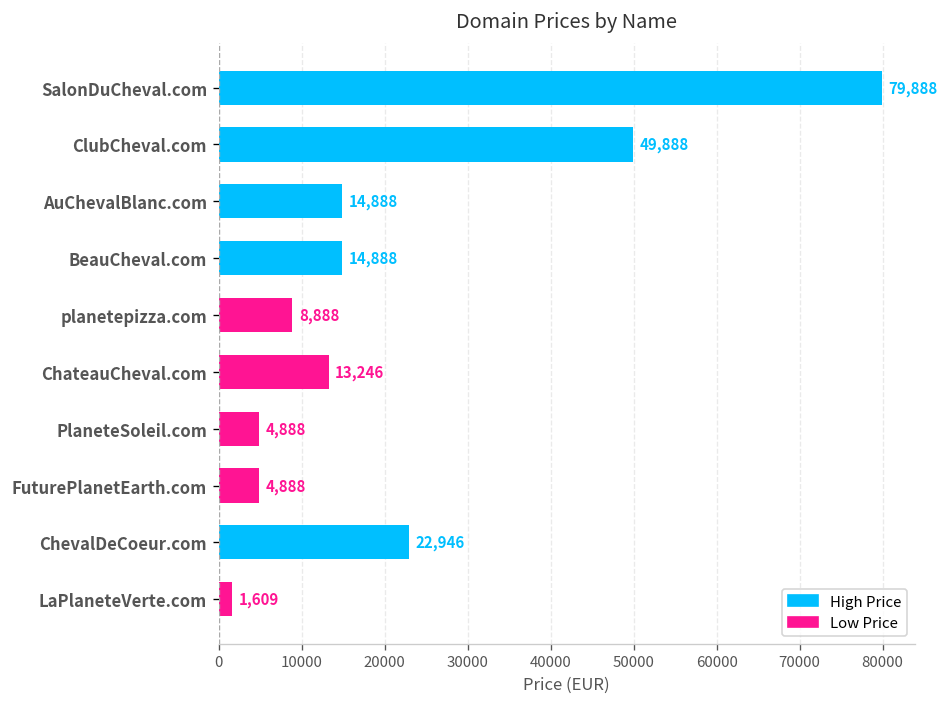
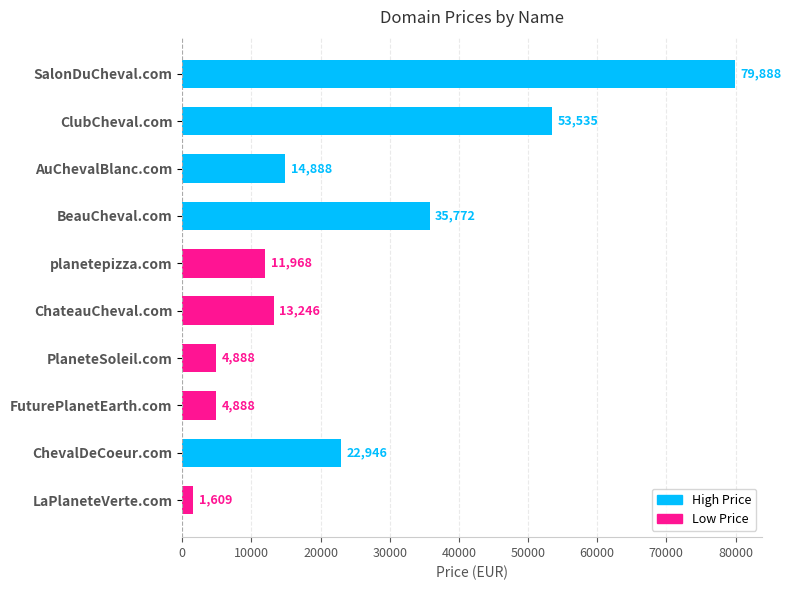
  {
    "SalonDuCheval.com": "79,888",
-   "ClubCheval.com": "49,888",
+   "ClubCheval.com": "53,535",
    "AuChevalBlanc.com": "14,888",
-   "BeauCheval.com": "14,888",
-   "planetepizza.com": "8,888",
+   "BeauCheval.com": "35,772",
+   "planetepizza.com": "11,968",
    "ChateauCheval.com": "13,246",
    "PlaneteSoleil.com": "4,888",
    "FuturePlanetEarth.com": "4,888",
    "ChevalDeCoeur.com": "22,946",
    "LaPlaneteVerte.com": "1,609"
  }
